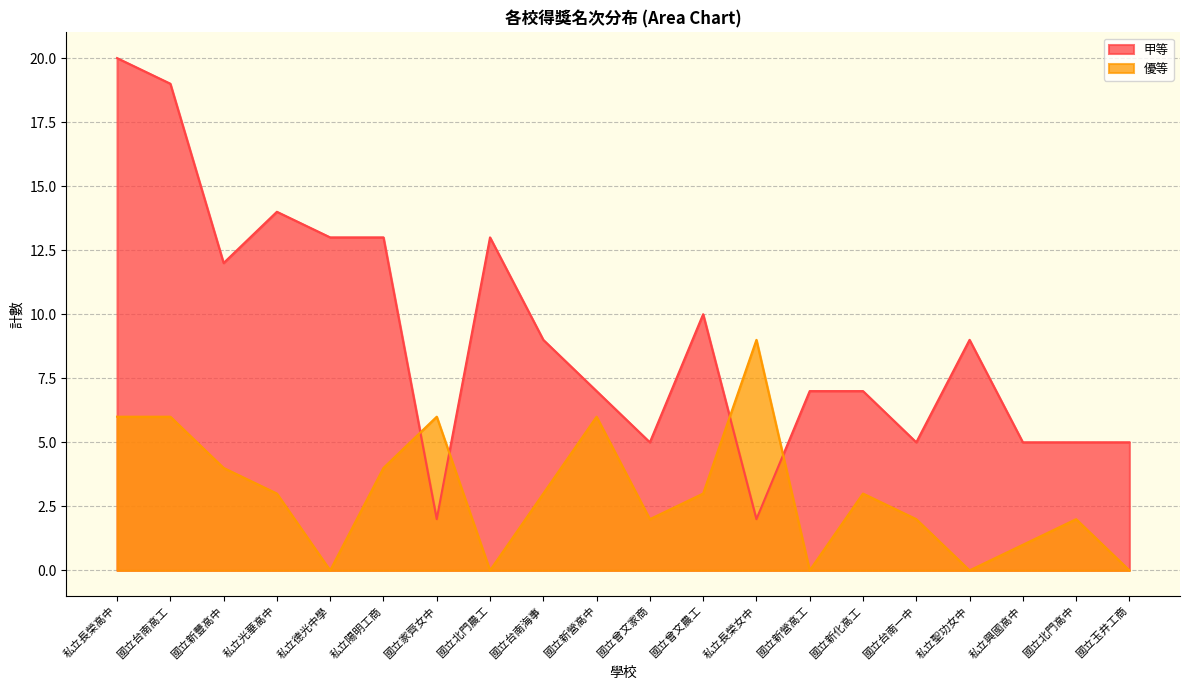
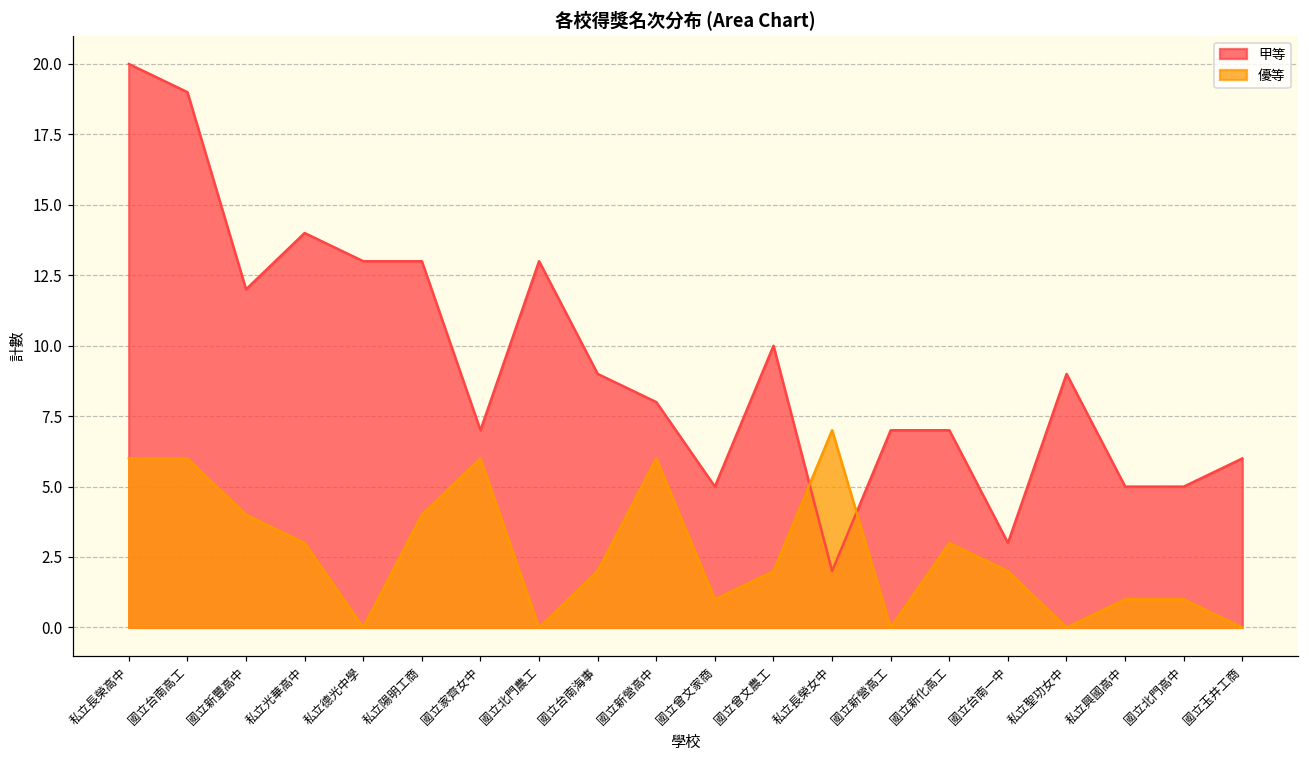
  {
    "甲等": {
      "私立長榮高中": 20,
      "國立台南高工": 19,
      "國立新豐高中": 12,
      "私立光華高中": 14,
      "私立德光中學": 13,
      "私立陽明工商": 13,
-     "國立家齊女中": 2,
+     "國立家齊女中": 7,
      "國立北門農工": 13,
      "國立台南海事": 9,
-     "國立新營高中": 7,
+     "國立新營高中": 8,
      "國立曾文家商": 5,
      "國立曾文農工": 10,
      "私立長榮女中": 2,
      "國立新營高工": 7,
      "國立新化高工": 7,
-     "國立台南一中": 5,
+     "國立台南一中": 3,
      "私立聖功女中": 9,
      "私立興國高中": 5,
      "國立北門高中": 5,
-     "國立玉井工商": 5
+     "國立玉井工商": 6
    },
    "優等": {
      "私立長榮高中": 6,
      "國立台南高工": 6,
      "國立新豐高中": 4,
      "私立光華高中": 3,
      "私立德光中學": 0,
      "私立陽明工商": 4,
      "國立家齊女中": 6,
      "國立北門農工": 0,
-     "國立台南海事": 3,
+     "國立台南海事": 2,
      "國立新營高中": 6,
-     "國立曾文家商": 2,
-     "國立曾文農工": 3,
-     "私立長榮女中": 9,
+     "國立曾文家商": 1,
+     "國立曾文農工": 2,
+     "私立長榮女中": 7,
      "國立新營高工": 0,
      "國立新化高工": 3,
      "國立台南一中": 2,
      "私立聖功女中": 0,
      "私立興國高中": 1,
-     "國立北門高中": 2,
+     "國立北門高中": 1,
      "國立玉井工商": 0
    }
  }
